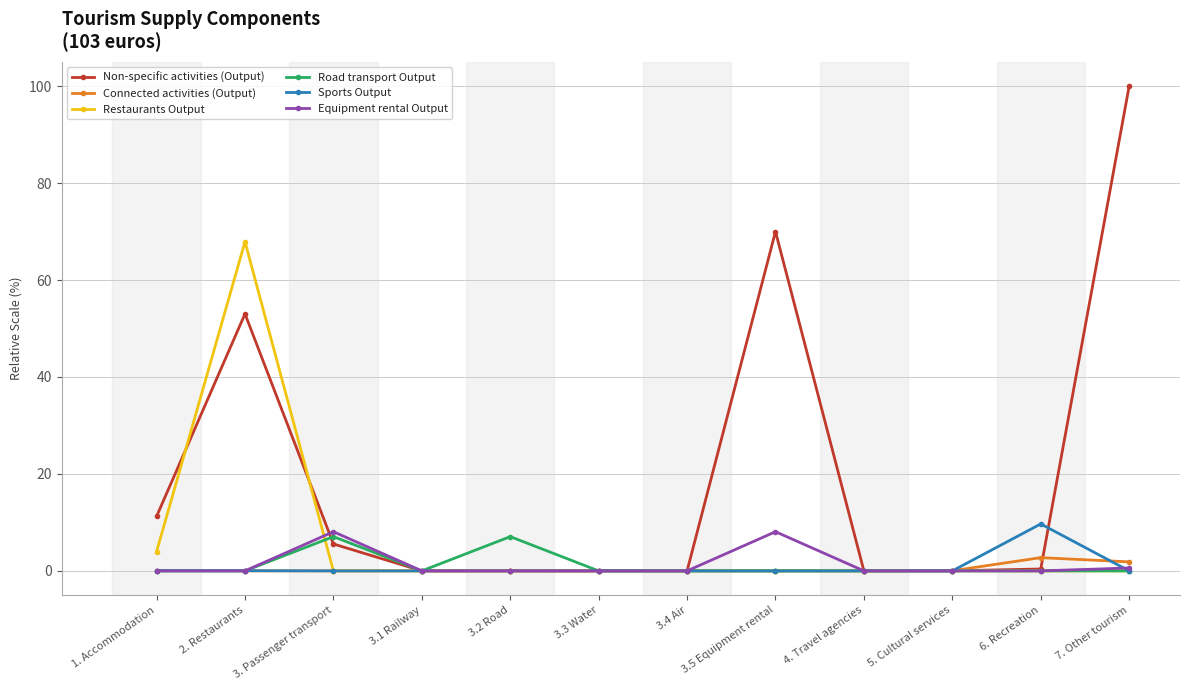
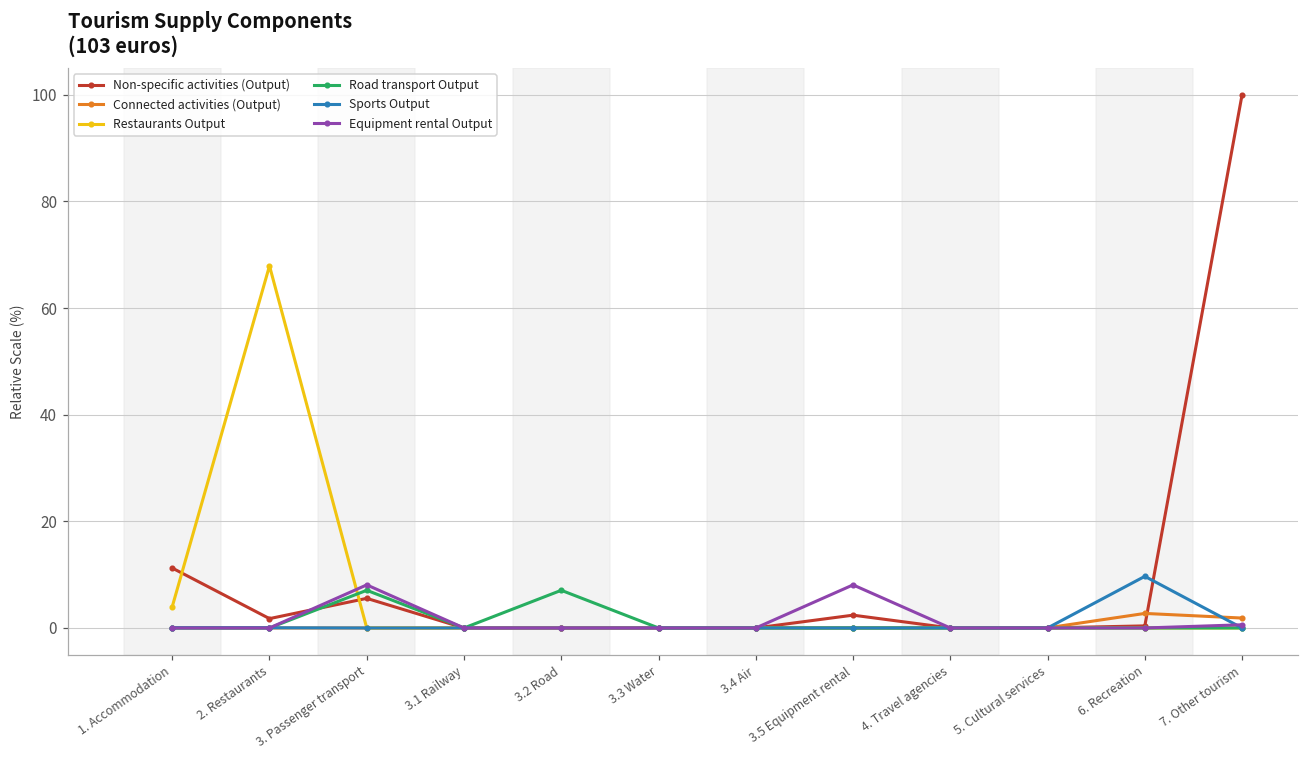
  {
    "Non-specific activities (Output)": {
      "1. Accommodation": 11,
-     "2. Restaurants": 53,
+     "2. Restaurants": 2,
      "3. Passenger transport": 6,
-     "3.5 Equipment rental": 70,
+     "3.5 Equipment rental": 2,
      "7. Other tourism": 100
    },
    "Connected activities (Output)": {
      "6. Recreation": 3,
      "7. Other tourism": 2
    },
    "Restaurants Output": {
      "1. Accommodation": 4,
      "2. Restaurants": 68
    },
    "Road transport Output": {
      "3. Passenger transport": 7,
      "3.2 Road": 7
    },
    "Sports Output": {
      "6. Recreation": 10
    },
    "Equipment rental Output": {
      "3. Passenger transport": 8,
      "3.5 Equipment rental": 8,
      "7. Other tourism": 1
    }
  }
